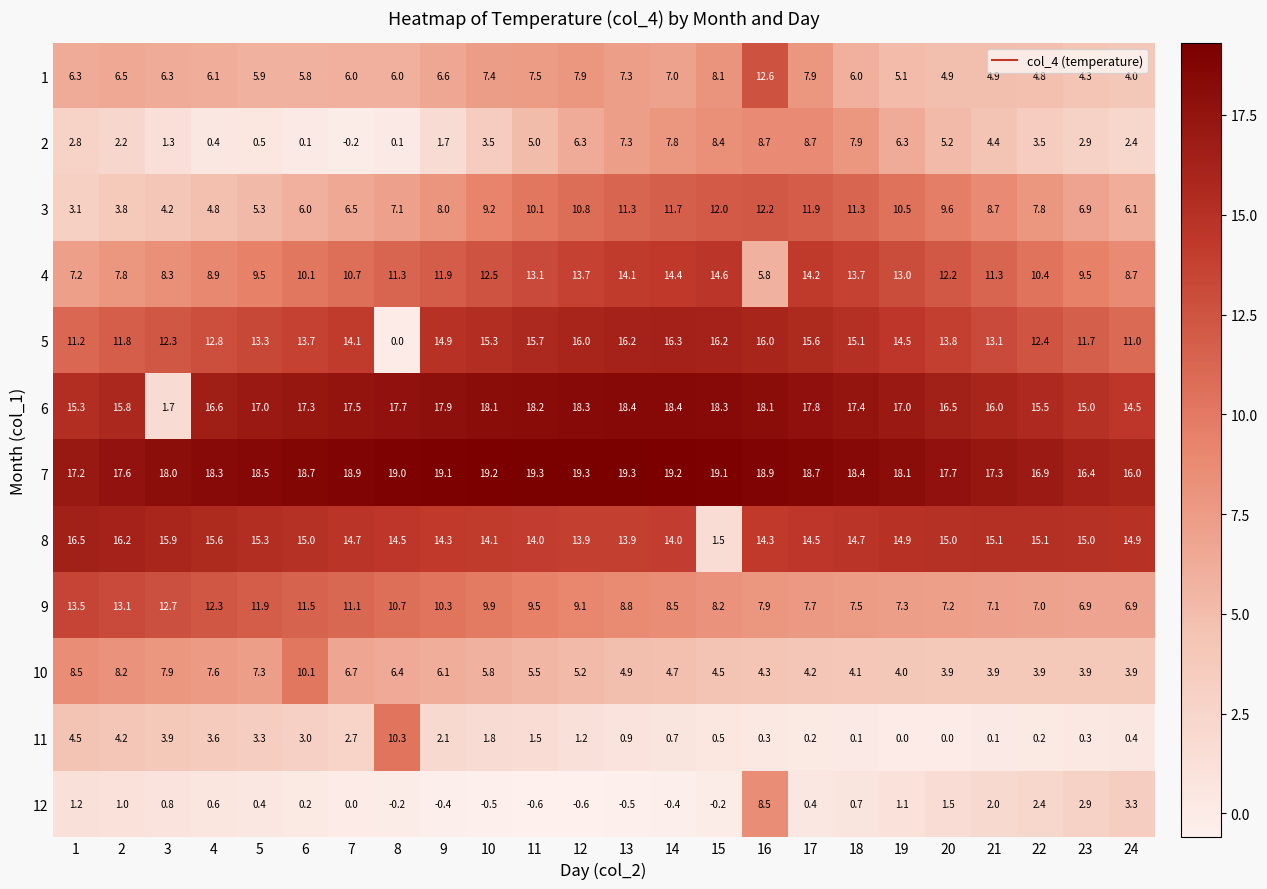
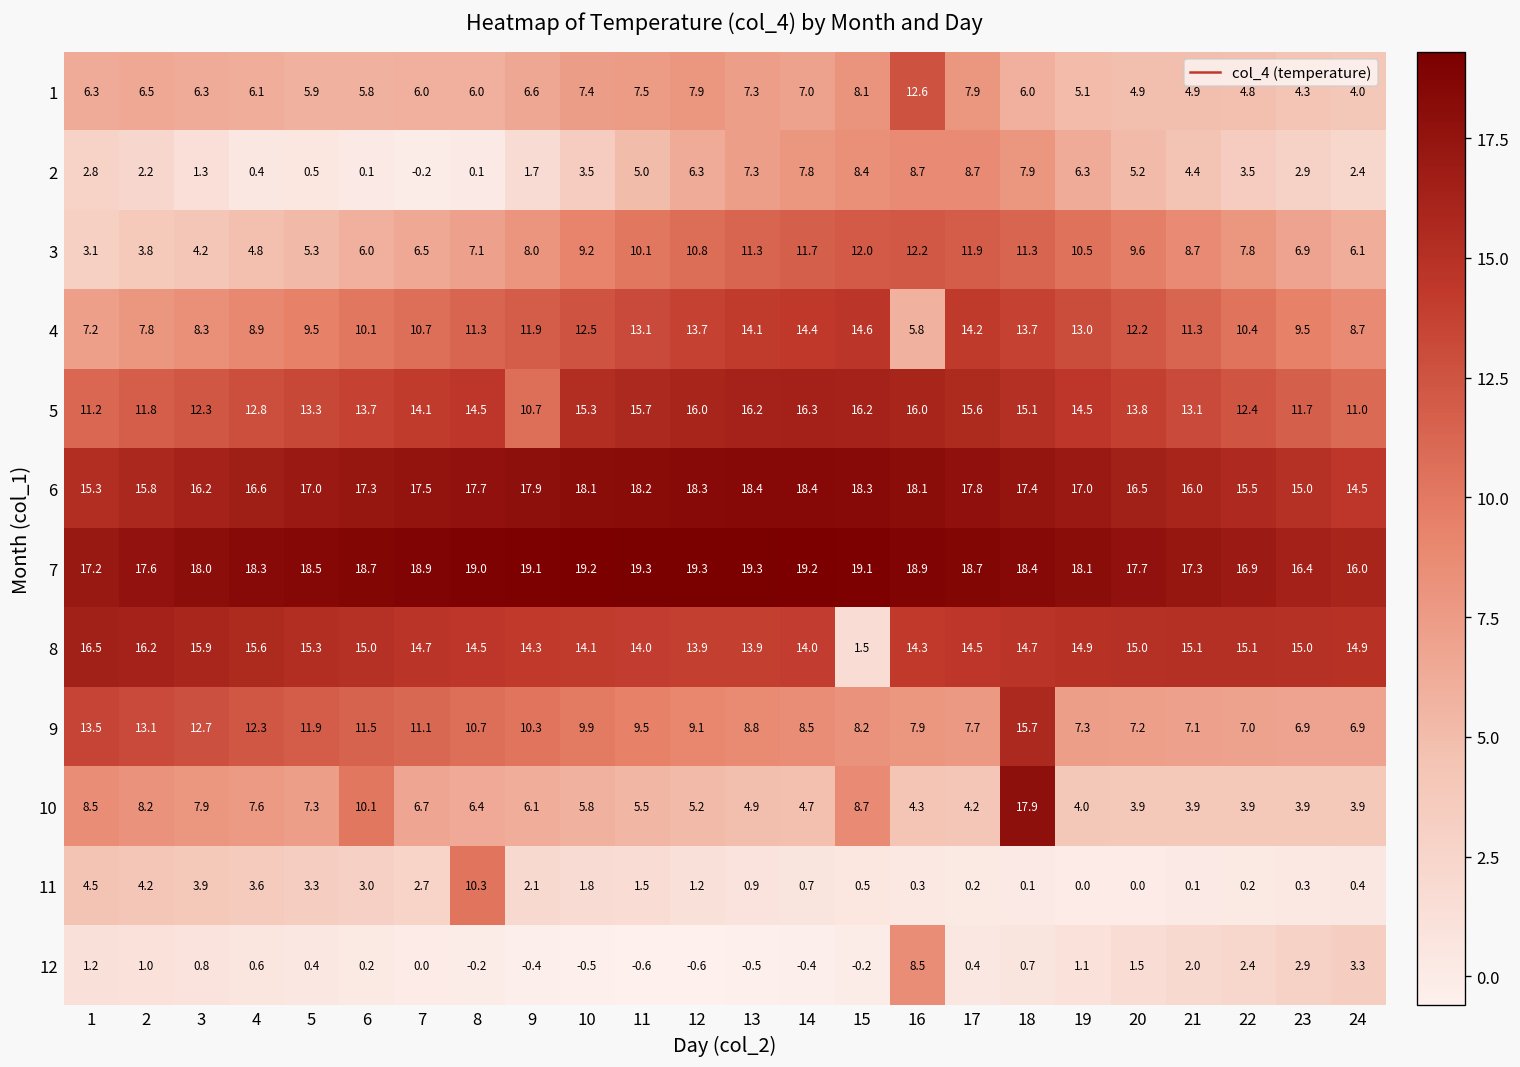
  {
    "5": {
      "1": 11.2,
      "2": 11.8,
      "3": 12.3,
      "4": 12.8,
      "5": 13.3,
      "6": 13.7,
      "7": 14.1,
-     "8": 0.0,
-     "9": 14.9,
+     "8": 14.5,
+     "9": 10.7,
      "10": 15.3,
      "11": 15.7,
      "12": 16.0,
      "13": 16.2,
      "14": 16.3,
      "15": 16.2,
      "16": 16.0,
      "17": 15.6,
      "18": 15.1,
      "19": 14.5,
      "20": 13.8,
      "21": 13.1,
      "22": 12.4,
      "23": 11.7,
      "24": 11.0
    },
    "6": {
      "1": 15.3,
      "2": 15.8,
-     "3": 1.7,
+     "3": 16.2,
      "4": 16.6,
      "5": 17.0,
      "6": 17.3,
      "7": 17.5,
      "8": 17.7,
      "9": 17.9,
      "10": 18.1,
      "11": 18.2,
      "12": 18.3,
      "13": 18.4,
      "14": 18.4,
      "15": 18.3,
      "16": 18.1,
      "17": 17.8,
      "18": 17.4,
      "19": 17.0,
      "20": 16.5,
      "21": 16.0,
      "22": 15.5,
      "23": 15.0,
      "24": 14.5
    },
    "9": {
      "1": 13.5,
      "2": 13.1,
      "3": 12.7,
      "4": 12.3,
      "5": 11.9,
      "6": 11.5,
      "7": 11.1,
      "8": 10.7,
      "9": 10.3,
      "10": 9.9,
      "11": 9.5,
      "12": 9.1,
      "13": 8.8,
      "14": 8.5,
      "15": 8.2,
      "16": 7.9,
      "17": 7.7,
-     "18": 7.5,
+     "18": 15.7,
      "19": 7.3,
      "20": 7.2,
      "21": 7.1,
      "22": 7.0,
      "23": 6.9,
      "24": 6.9
    },
    "10": {
      "1": 8.5,
      "2": 8.2,
      "3": 7.9,
      "4": 7.6,
      "5": 7.3,
      "6": 10.1,
      "7": 6.7,
      "8": 6.4,
      "9": 6.1,
      "10": 5.8,
      "11": 5.5,
      "12": 5.2,
      "13": 4.9,
      "14": 4.7,
-     "15": 4.5,
+     "15": 8.7,
      "16": 4.3,
      "17": 4.2,
-     "18": 4.1,
+     "18": 17.9,
      "19": 4.0,
      "20": 3.9,
      "21": 3.9,
      "22": 3.9,
      "23": 3.9,
      "24": 3.9
    }
  }
